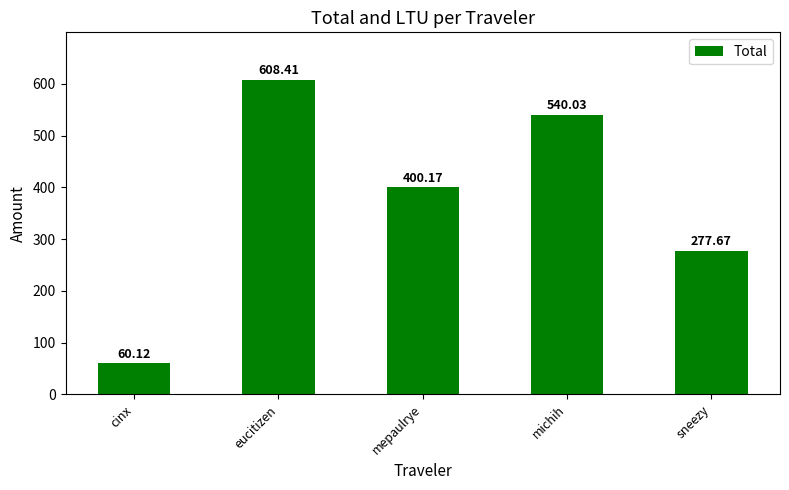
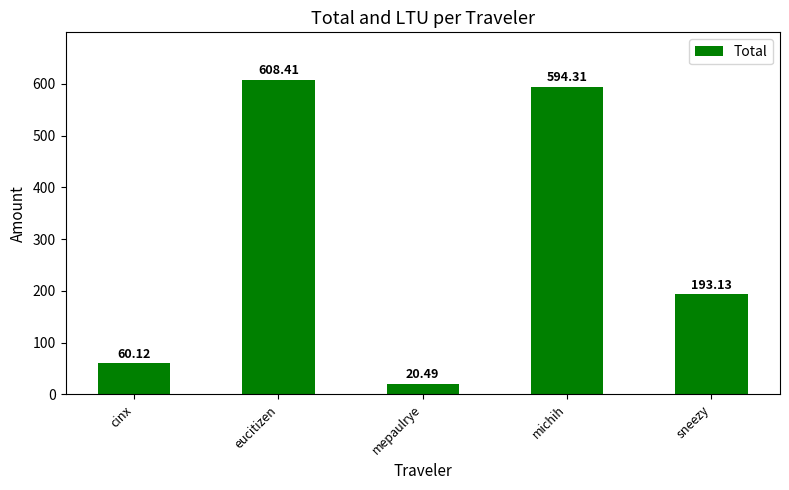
  {
    "cinx": 60.12,
    "eucitizen": 608.41,
-   "mepaulrye": 400.17,
-   "michih": 540.03,
-   "sneezy": 277.67
+   "mepaulrye": 20.49,
+   "michih": 594.31,
+   "sneezy": 193.13
  }
